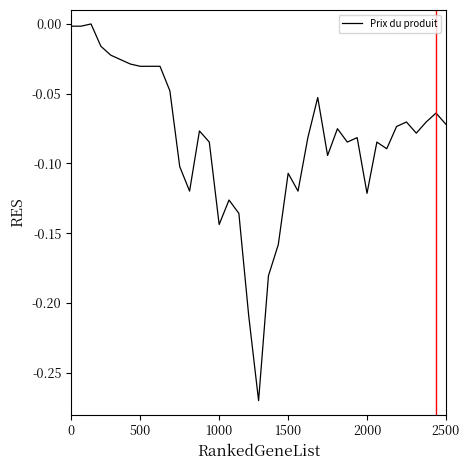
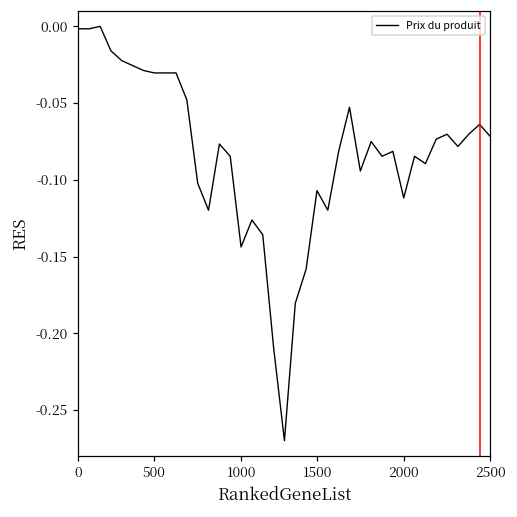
  {
    "0": -0.002,
    "500": -0.030,
    "1000": -0.144,
    "1500": -0.107,
-   "2000": -0.121,
+   "2000": -0.112,
    "2500": -0.072
  }
